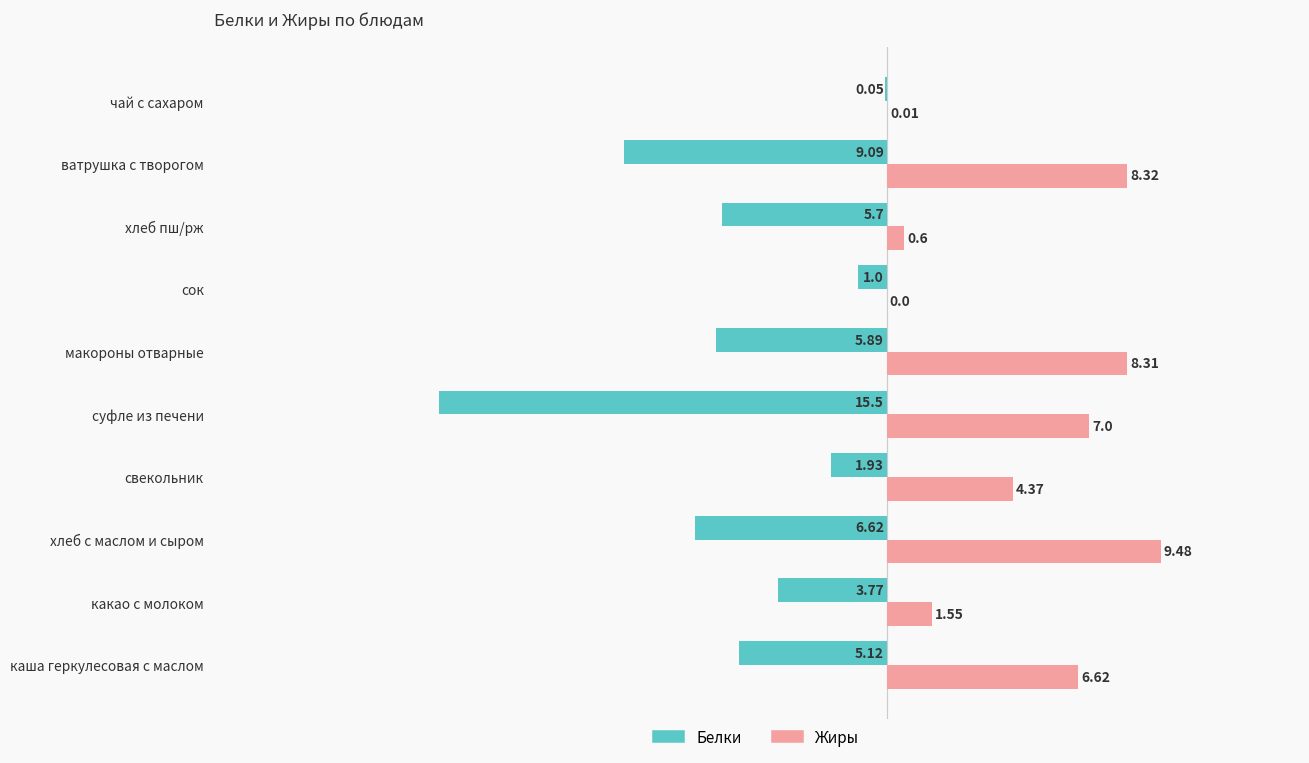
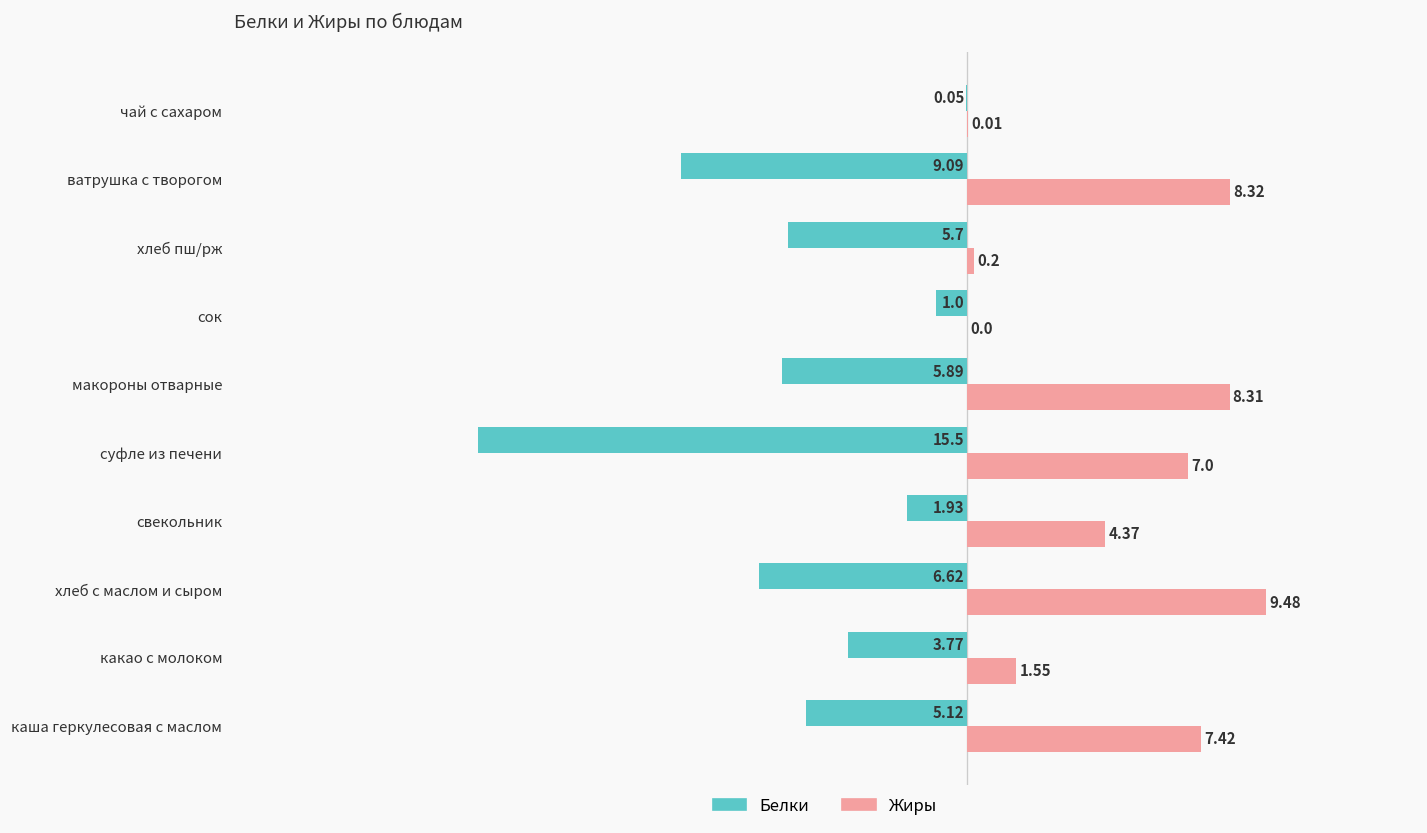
  {
    "Жиры": {
      "чай с сахаром": 0.01,
      "ватрушка с творогом": 8.32,
-     "хлеб пш/рж": 0.6,
+     "хлеб пш/рж": 0.2,
      "сок": 0.0,
      "макороны отварные": 8.31,
      "суфле из печени": 7.0,
      "свекольник": 4.37,
      "хлеб с маслом и сыром": 9.48,
      "какао с молоком": 1.55,
-     "каша геркулесовая с маслом": 6.62
+     "каша геркулесовая с маслом": 7.42
    }
  }
